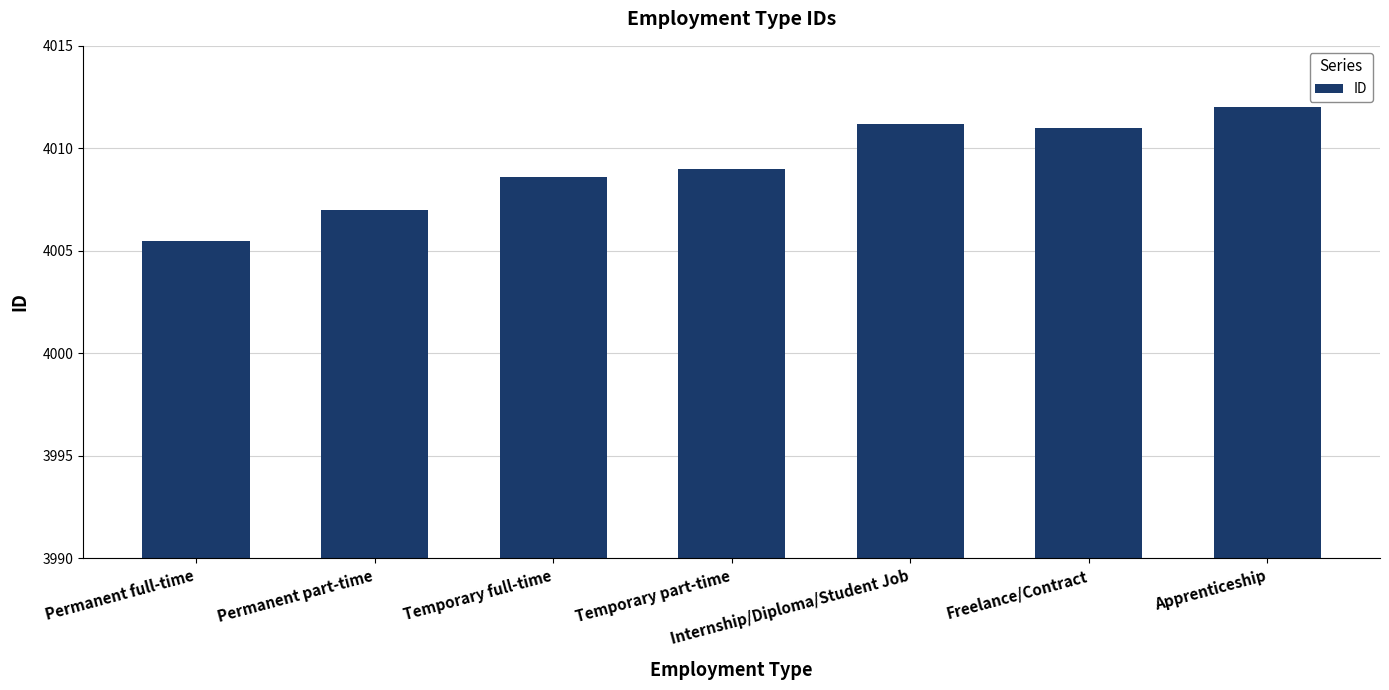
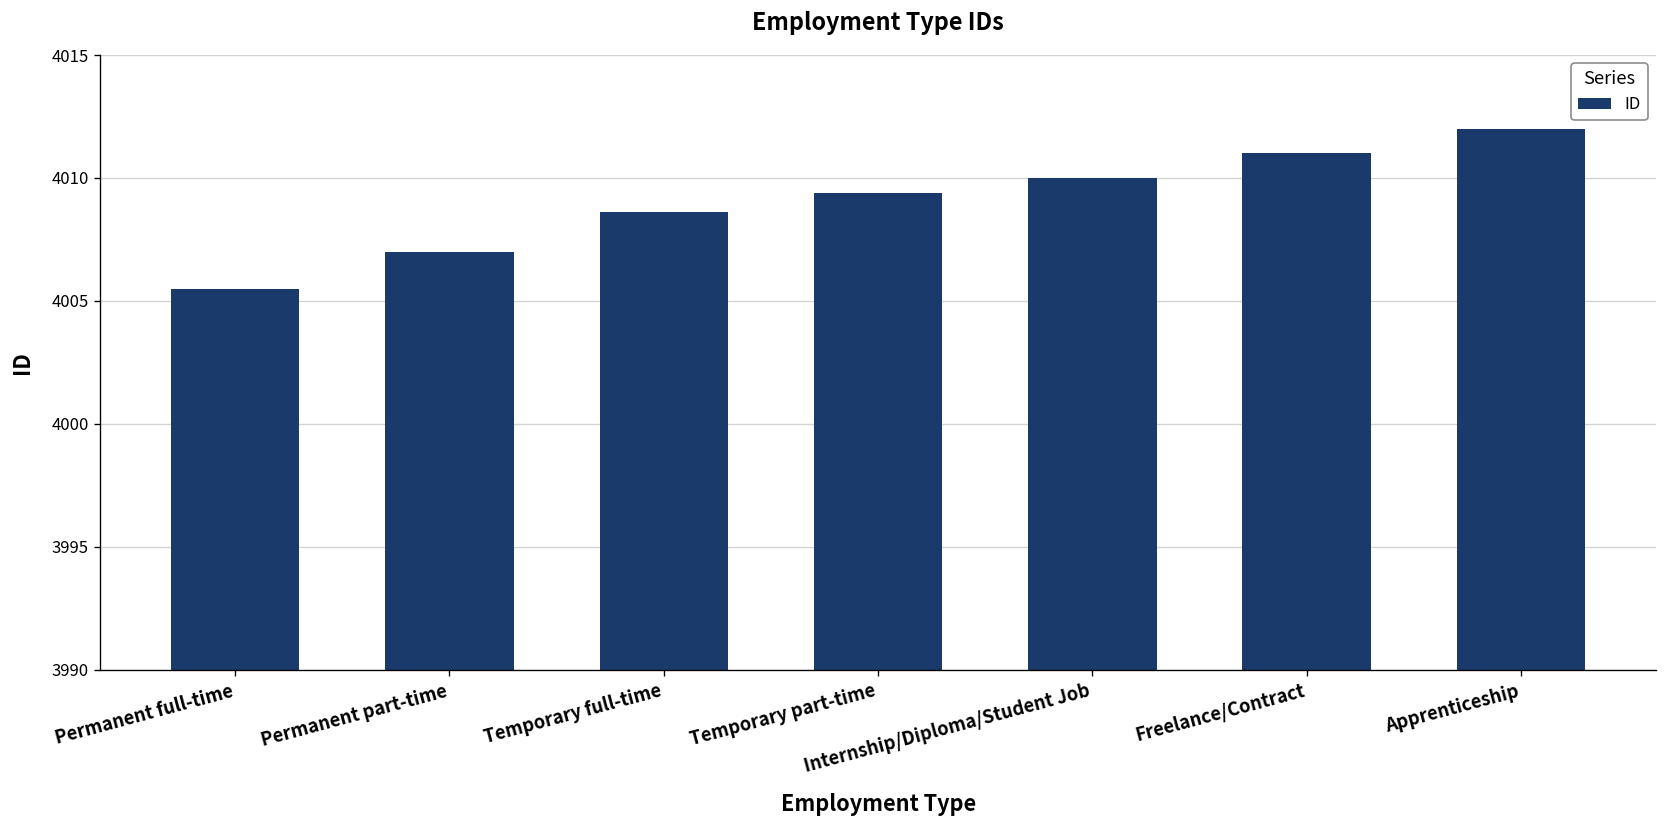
  {
    "Permanent full-time": 4005.5,
    "Permanent part-time": 4007.0,
    "Temporary full-time": 4008.6,
-   "Temporary part-time": 4009.0,
-   "Internship/Diploma/Student Job": 4011.2,
+   "Temporary part-time": 4009.4,
+   "Internship/Diploma/Student Job": 4010.0,
    "Freelance/Contract": 4011.0,
    "Apprenticeship": 4012.0
  }
